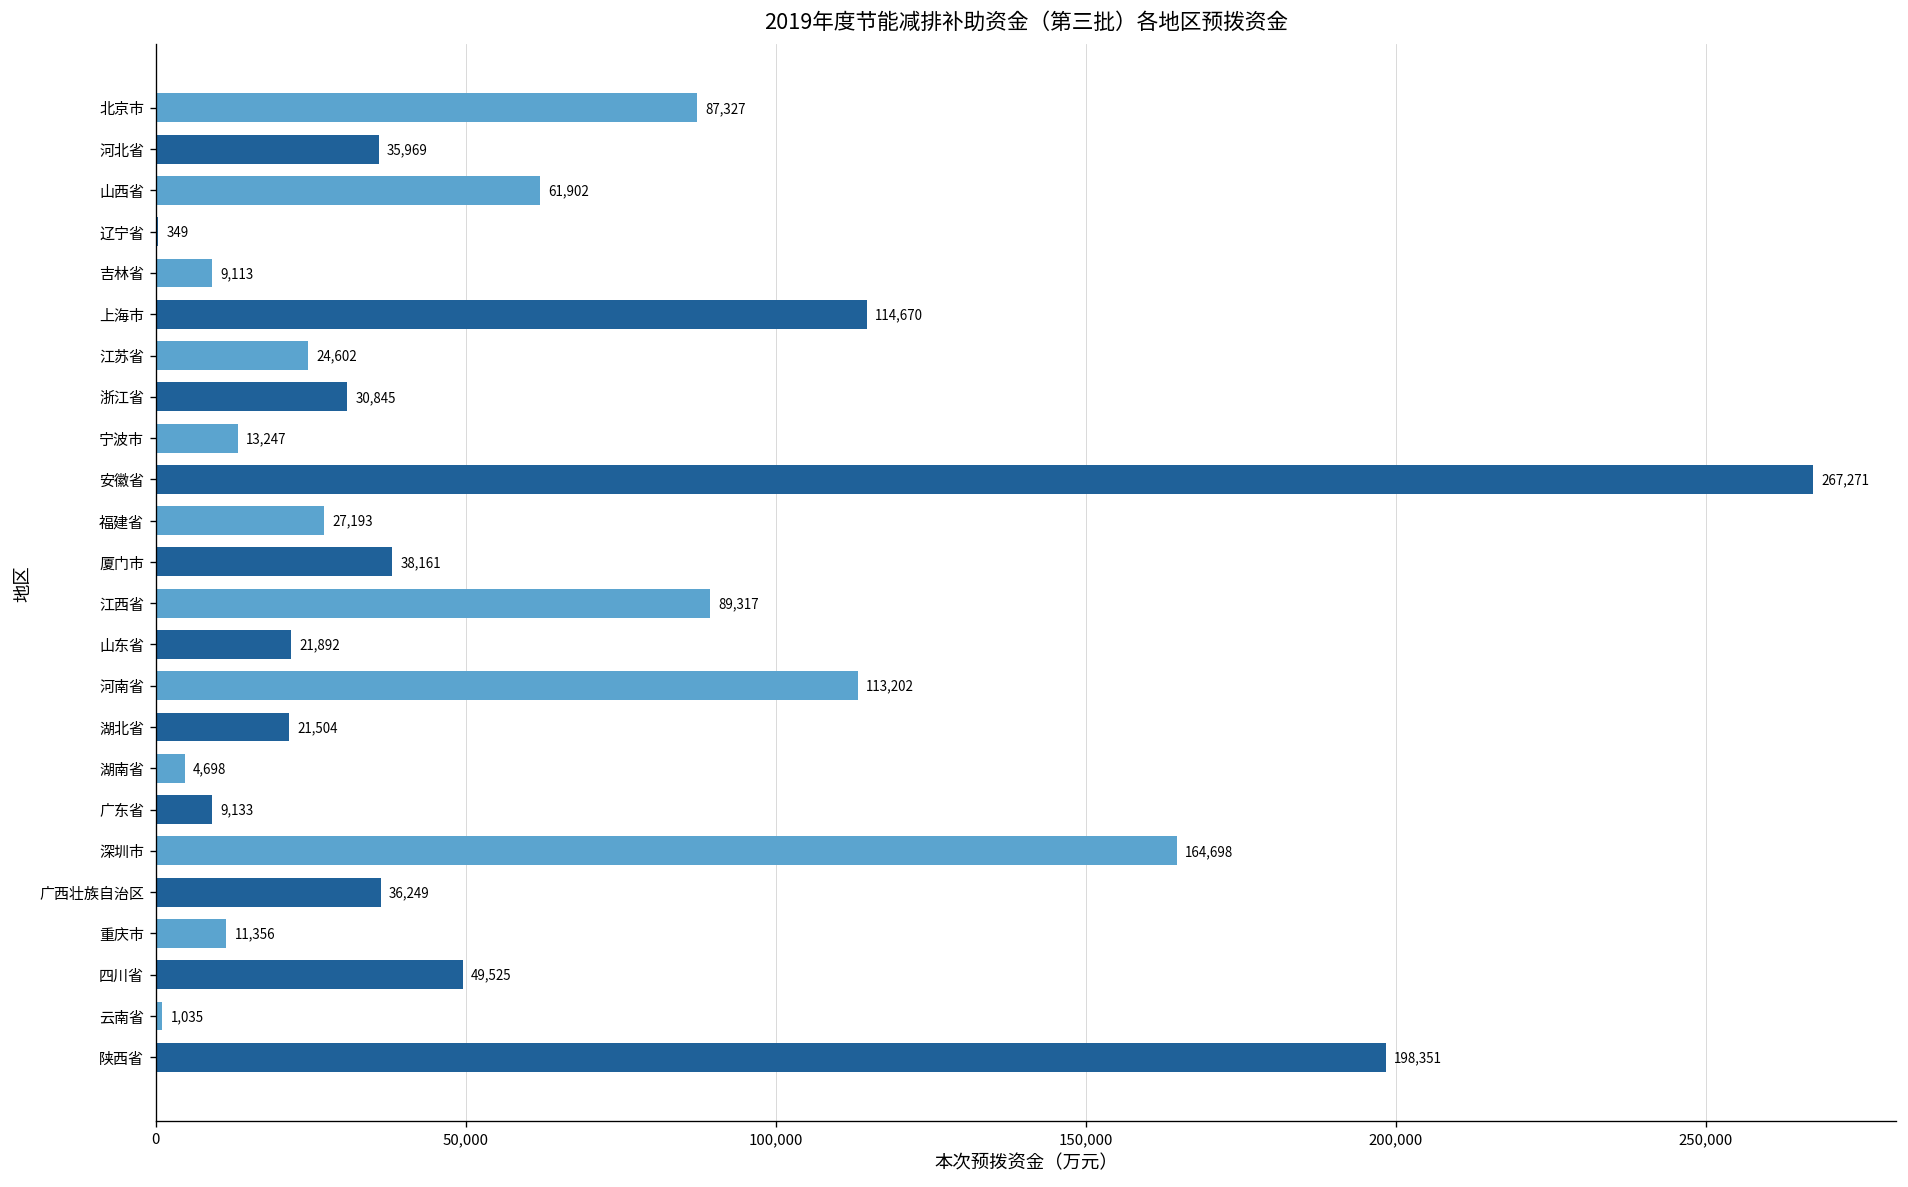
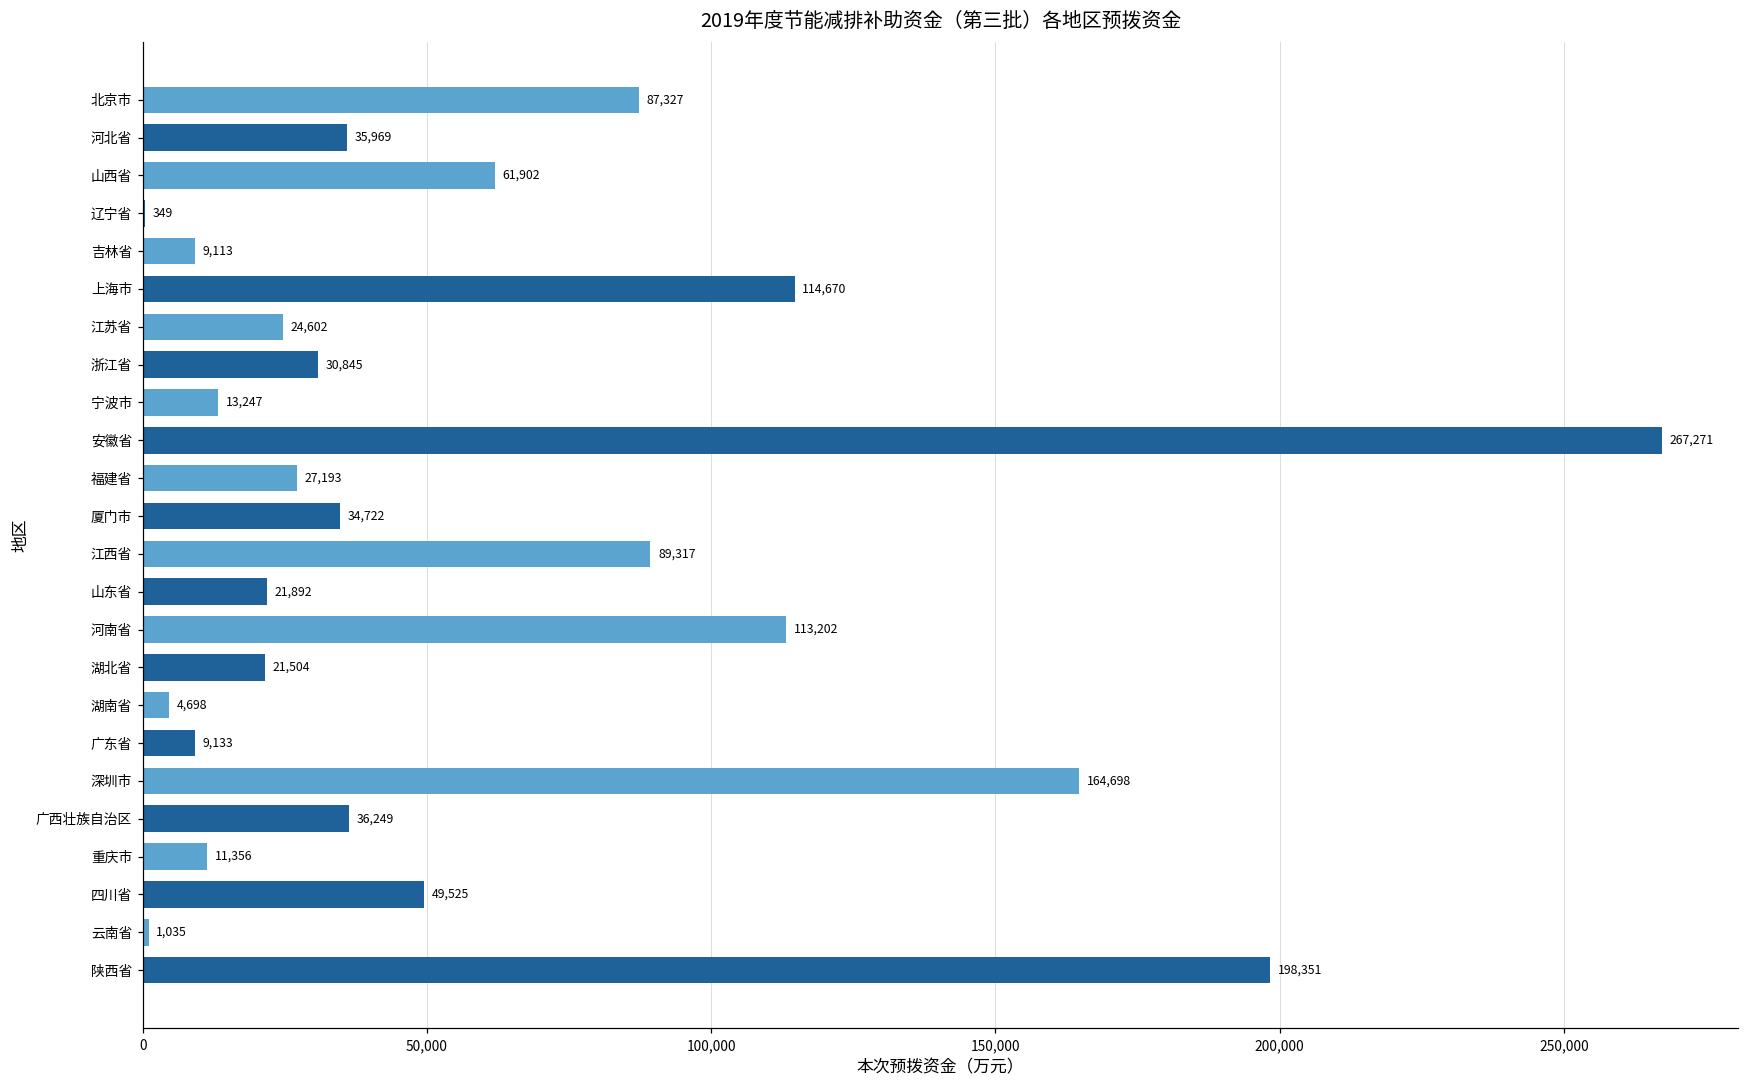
  {
    "北京市": "87,327",
    "河北省": "35,969",
    "山西省": "61,902",
    "辽宁省": "349",
    "吉林省": "9,113",
    "上海市": "114,670",
    "江苏省": "24,602",
    "浙江省": "30,845",
    "宁波市": "13,247",
    "安徽省": "267,271",
    "福建省": "27,193",
-   "厦门市": "38,161",
+   "厦门市": "34,722",
    "江西省": "89,317",
    "山东省": "21,892",
    "河南省": "113,202",
    "湖北省": "21,504",
    "湖南省": "4,698",
    "广东省": "9,133",
    "深圳市": "164,698",
    "广西壮族自治区": "36,249",
    "重庆市": "11,356",
    "四川省": "49,525",
    "云南省": "1,035",
    "陕西省": "198,351"
  }
